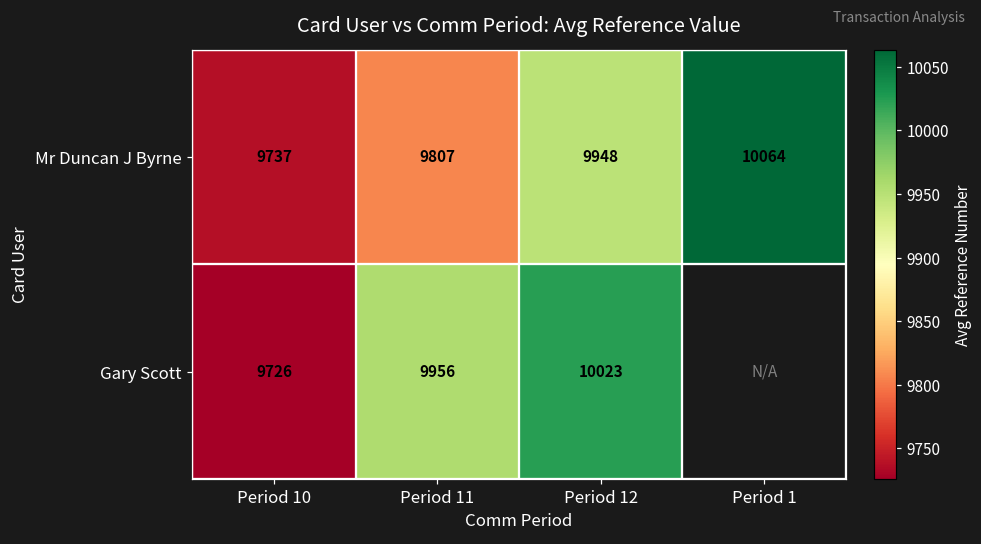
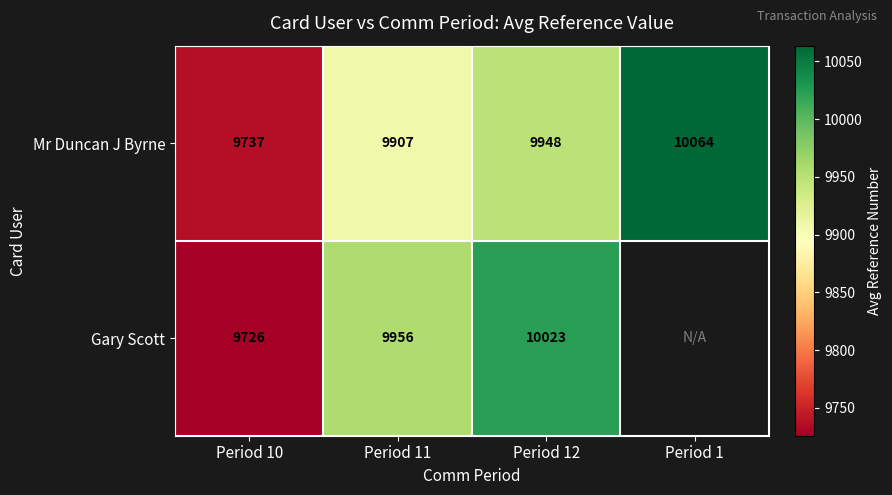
  {
    "Mr Duncan J Byrne": {
      "Period 10": 9737,
-     "Period 11": 9807,
+     "Period 11": 9907,
      "Period 12": 9948,
      "Period 1": 10064
    },
    "Gary Scott": {
      "Period 10": 9726,
      "Period 11": 9956,
      "Period 12": 10023
    }
  }
